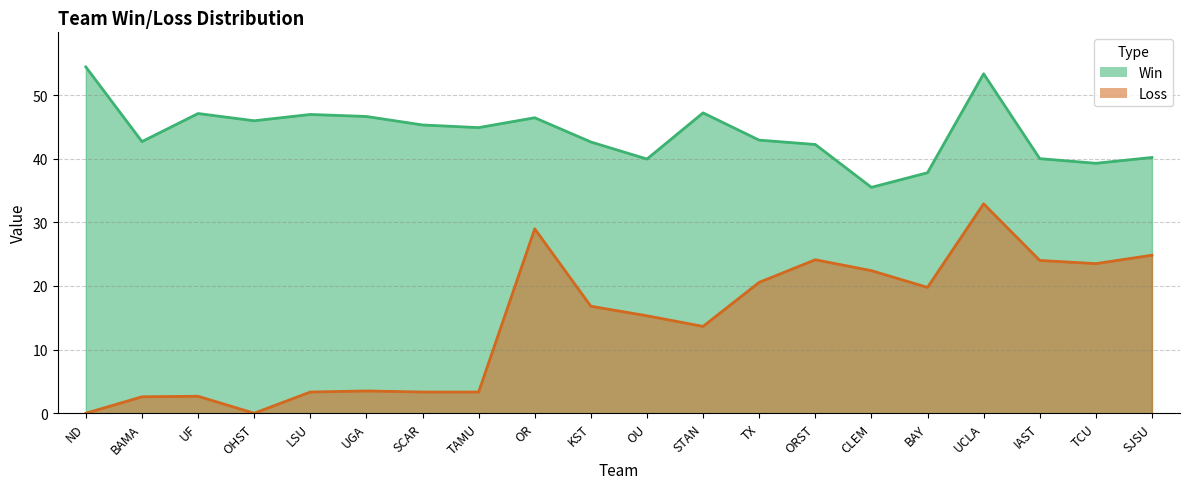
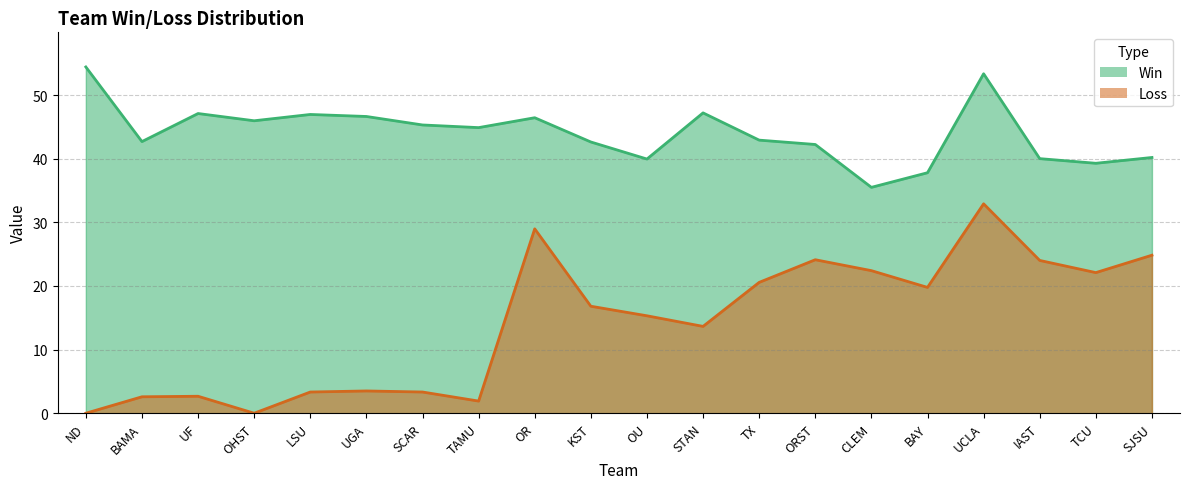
  {
    "Win": {
      "ND": 54,
      "BAMA": 43,
      "UF": 47,
      "OHST": 46,
      "LSU": 47,
      "UGA": 47,
      "SCAR": 45,
      "TAMU": 45,
      "OR": 46,
      "KST": 43,
      "OU": 40,
      "STAN": 47,
      "TX": 43,
      "ORST": 42,
      "CLEM": 35,
      "BAY": 38,
      "UCLA": 53,
      "IAST": 40,
      "TCU": 39,
      "SJSU": 40
    },
    "Loss": {
      "ND": 0,
      "BAMA": 3,
      "UF": 3,
      "OHST": 0,
      "LSU": 3,
      "UGA": 4,
      "SCAR": 3,
-     "TAMU": 3,
+     "TAMU": 2,
      "OR": 29,
      "KST": 17,
      "OU": 15,
      "STAN": 14,
      "TX": 21,
      "ORST": 24,
      "CLEM": 22,
      "BAY": 20,
      "UCLA": 33,
      "IAST": 24,
-     "TCU": 24,
+     "TCU": 22,
      "SJSU": 25
    }
  }
